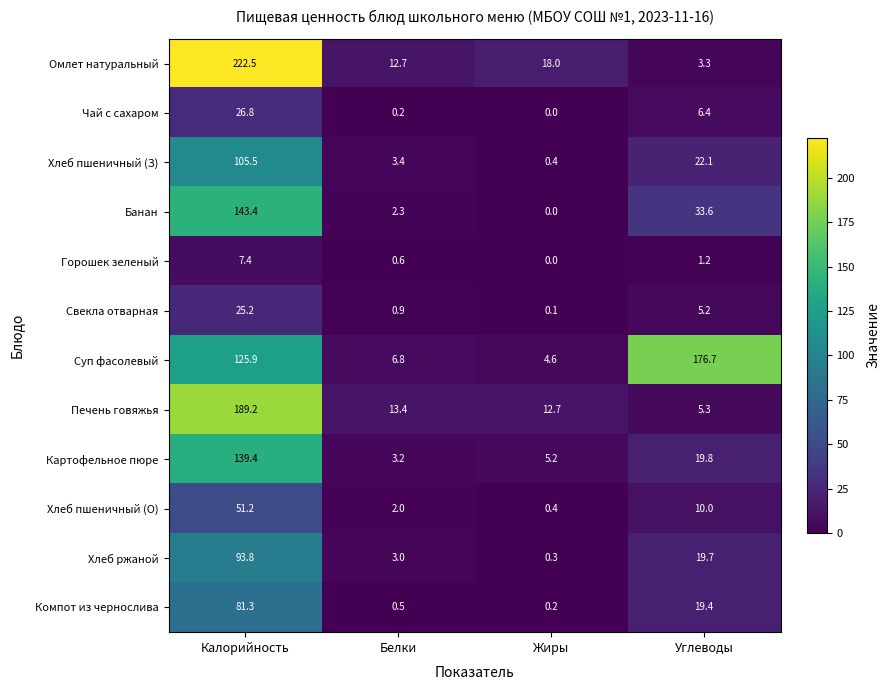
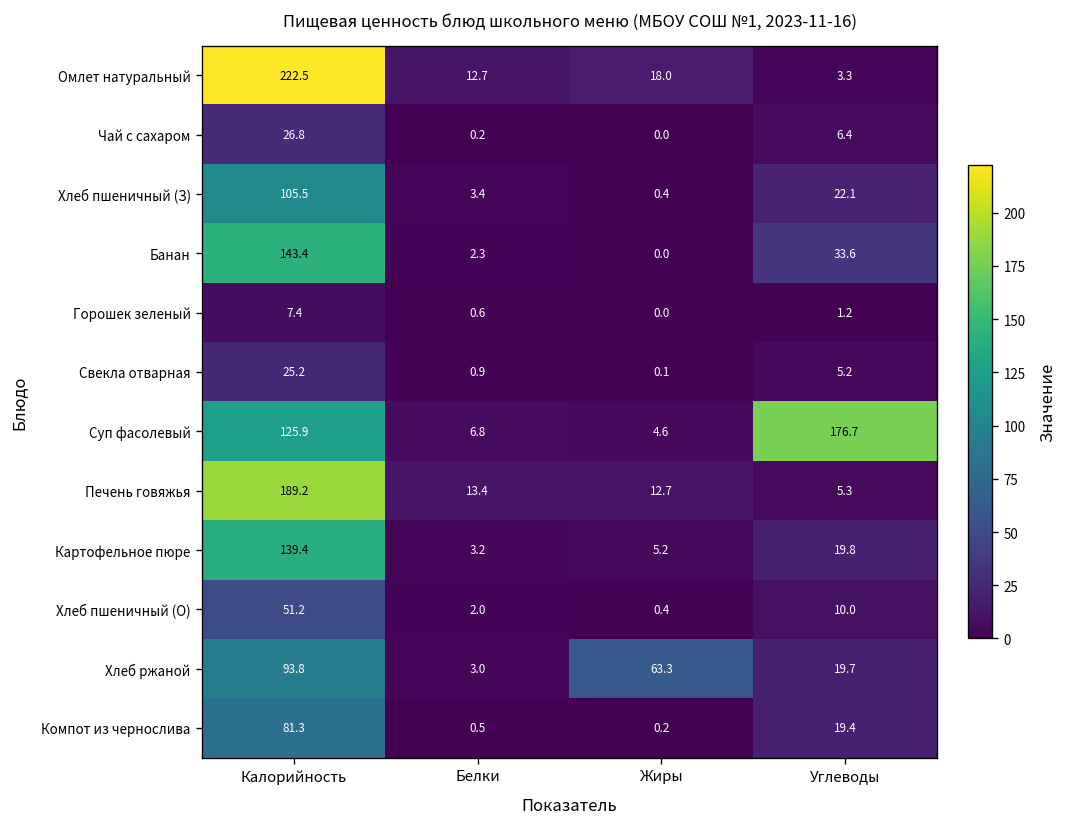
  {
    "Омлет натуральный": {
      "Калорийность": 222.5,
      "Белки": 12.7,
      "Жиры": 18.0,
      "Углеводы": 3.3
    },
    "Чай с сахаром": {
      "Калорийность": 26.8,
      "Белки": 0.2,
      "Жиры": 0.0,
      "Углеводы": 6.4
    },
    "Хлеб пшеничный (З)": {
      "Калорийность": 105.5,
      "Белки": 3.4,
      "Жиры": 0.4,
      "Углеводы": 22.1
    },
    "Банан": {
      "Калорийность": 143.4,
      "Белки": 2.3,
      "Жиры": 0.0,
      "Углеводы": 33.6
    },
    "Горошек зеленый": {
      "Калорийность": 7.4,
      "Белки": 0.6,
      "Жиры": 0.0,
      "Углеводы": 1.2
    },
    "Свекла отварная": {
      "Калорийность": 25.2,
      "Белки": 0.9,
      "Жиры": 0.1,
      "Углеводы": 5.2
    },
    "Суп фасолевый": {
      "Калорийность": 125.9,
      "Белки": 6.8,
      "Жиры": 4.6,
      "Углеводы": 176.7
    },
    "Печень говяжья": {
      "Калорийность": 189.2,
      "Белки": 13.4,
      "Жиры": 12.7,
      "Углеводы": 5.3
    },
    "Картофельное пюре": {
      "Калорийность": 139.4,
      "Белки": 3.2,
      "Жиры": 5.2,
      "Углеводы": 19.8
    },
    "Хлеб пшеничный (О)": {
      "Калорийность": 51.2,
      "Белки": 2.0,
      "Жиры": 0.4,
      "Углеводы": 10.0
    },
    "Хлеб ржаной": {
      "Калорийность": 93.8,
      "Белки": 3.0,
-     "Жиры": 0.3,
+     "Жиры": 63.3,
      "Углеводы": 19.7
    },
    "Компот из чернослива": {
      "Калорийность": 81.3,
      "Белки": 0.5,
      "Жиры": 0.2,
      "Углеводы": 19.4
    }
  }
